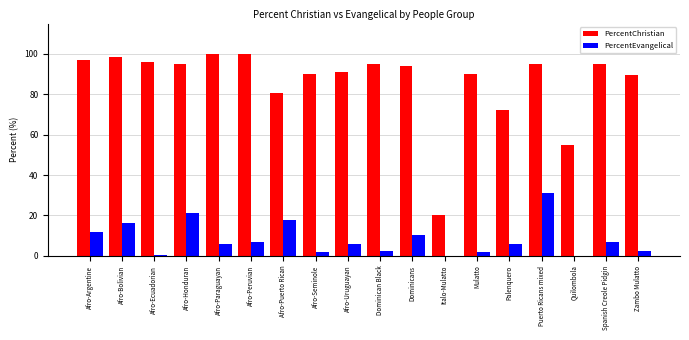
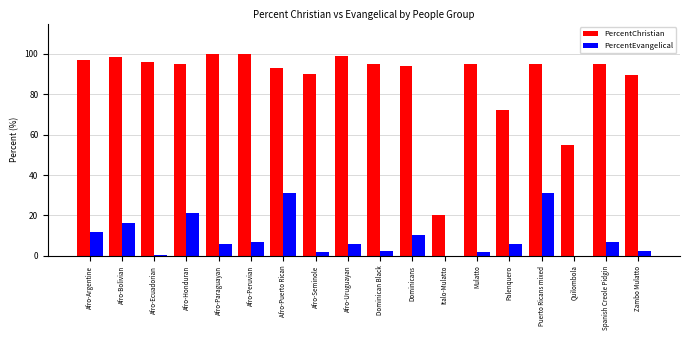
  {
    "PercentChristian": {
      "Afro-Argentine": 97,
      "Afro-Bolivian": 99,
      "Afro-Ecuadorian": 96,
      "Afro-Honduran": 95,
      "Afro-Paraguayan": 100,
      "Afro-Peruvian": 100,
-     "Afro-Puerto Rican": 81,
+     "Afro-Puerto Rican": 93,
      "Afro-Seminole": 90,
-     "Afro-Uruguayan": 91,
+     "Afro-Uruguayan": 99,
      "Dominican Black": 95,
      "Dominicans": 94,
      "Italo-Mulatto": 20,
-     "Mulatto": 90,
+     "Mulatto": 95,
      "Palenquero": 72,
      "Puerto Ricans mixed": 95,
      "Quilombola": 55,
      "Spanish Creole Pidgin": 95,
      "Zambo Mulatto": 89
    },
    "PercentEvangelical": {
      "Afro-Argentine": 12,
      "Afro-Bolivian": 16,
      "Afro-Honduran": 21,
      "Afro-Paraguayan": 6,
      "Afro-Peruvian": 7,
-     "Afro-Puerto Rican": 18,
+     "Afro-Puerto Rican": 31,
      "Afro-Seminole": 2,
      "Afro-Uruguayan": 6,
      "Dominican Black": 2,
      "Dominicans": 10,
      "Mulatto": 2,
      "Palenquero": 6,
      "Puerto Ricans mixed": 31,
      "Spanish Creole Pidgin": 7,
      "Zambo Mulatto": 3
    }
  }
